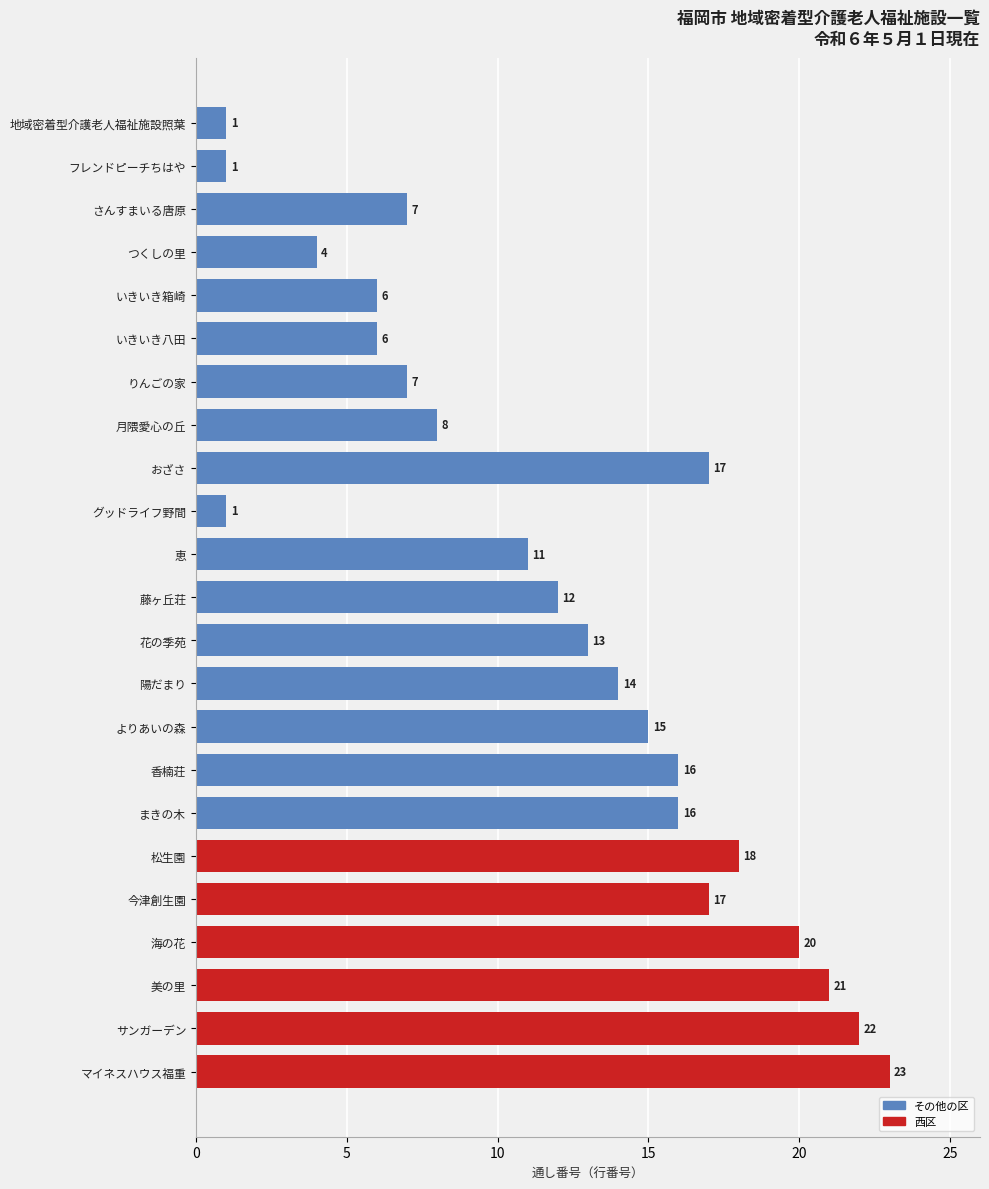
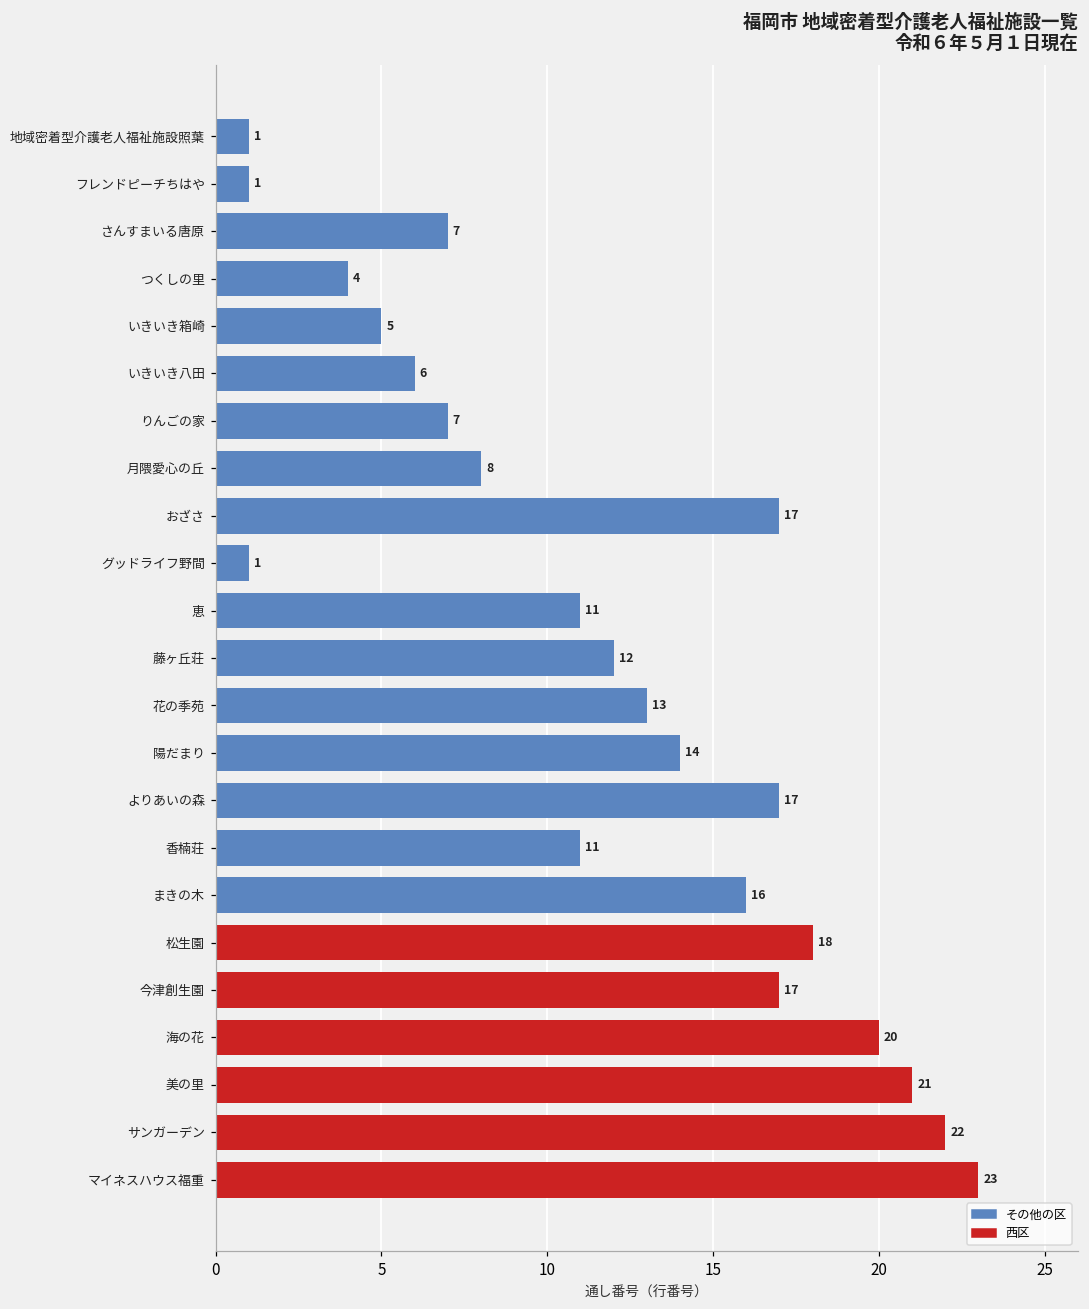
  {
    "地域密着型介護老人福祉施設照葉": 1,
    "フレンドピーチちはや": 1,
    "さんすまいる唐原": 7,
    "つくしの里": 4,
-   "いきいき箱崎": 6,
+   "いきいき箱崎": 5,
    "いきいき八田": 6,
    "りんごの家": 7,
    "月隈愛心の丘": 8,
    "おざさ": 17,
    "グッドライフ野間": 1,
    "恵": 11,
    "藤ヶ丘荘": 12,
    "花の季苑": 13,
    "陽だまり": 14,
-   "よりあいの森": 15,
-   "香楠荘": 16,
+   "よりあいの森": 17,
+   "香楠荘": 11,
    "まきの木": 16,
    "松生園": 18,
    "今津創生園": 17,
    "海の花": 20,
    "美の里": 21,
    "サンガーデン": 22,
    "マイネスハウス福重": 23
  }
